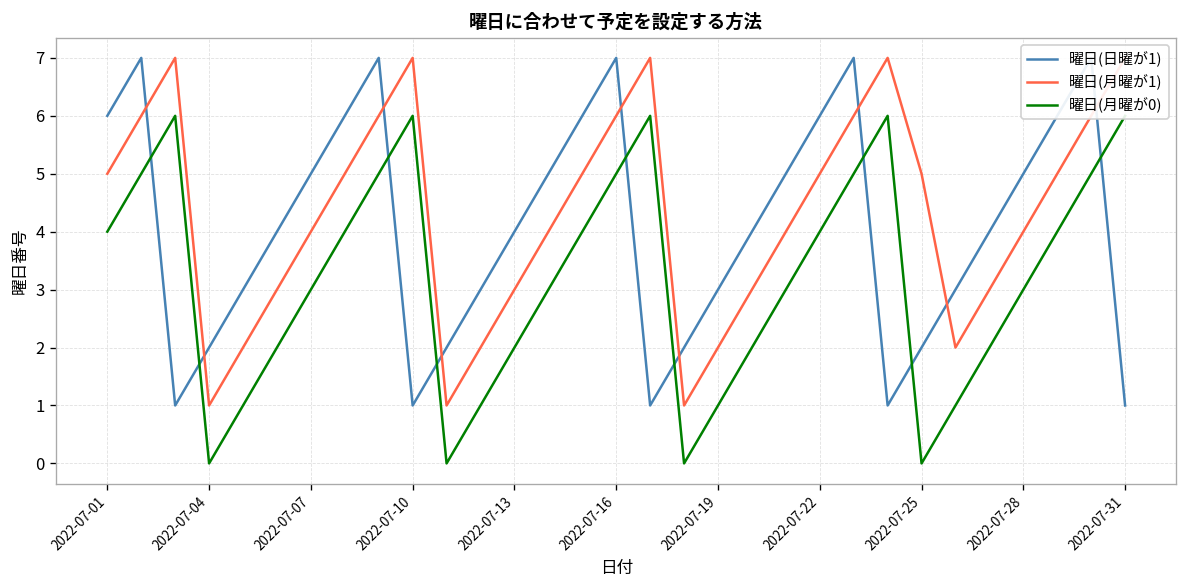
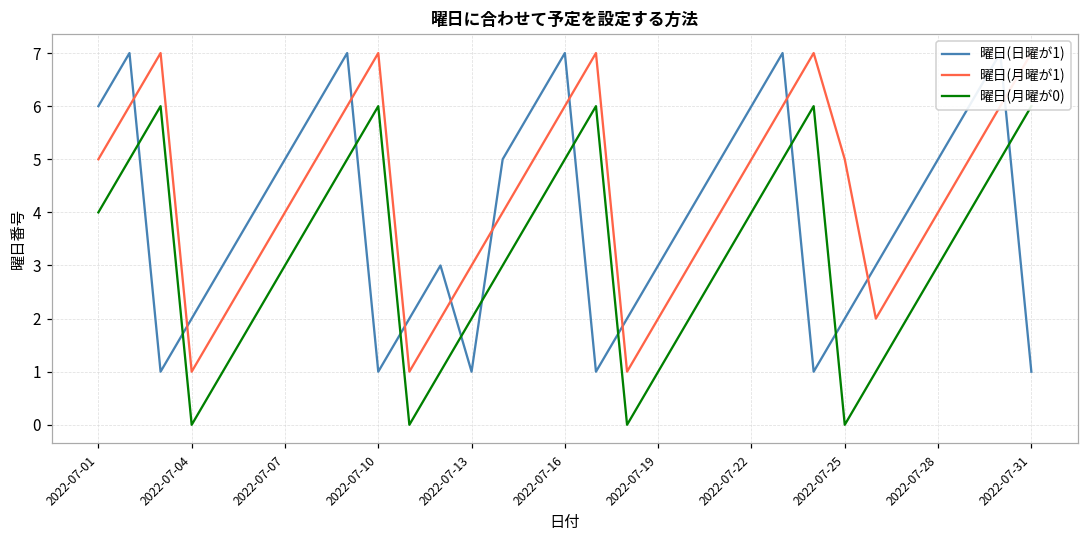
  {
    "曜日(日曜が1)": {
      "2022-07-01": 6,
      "2022-07-04": 2,
      "2022-07-07": 5,
      "2022-07-10": 1,
-     "2022-07-13": 4,
+     "2022-07-13": 1,
      "2022-07-16": 7,
      "2022-07-19": 3,
      "2022-07-22": 6,
      "2022-07-25": 2,
      "2022-07-28": 5,
      "2022-07-31": 1
    },
    "曜日(月曜が1)": {
      "2022-07-01": 5,
      "2022-07-04": 1,
      "2022-07-07": 4,
      "2022-07-10": 7,
      "2022-07-13": 3,
      "2022-07-16": 6,
      "2022-07-19": 2,
      "2022-07-22": 5,
      "2022-07-25": 5,
      "2022-07-28": 4
    },
    "曜日(月曜が0)": {
      "2022-07-01": 4,
      "2022-07-04": 0,
      "2022-07-07": 3,
      "2022-07-10": 6,
      "2022-07-13": 2,
      "2022-07-16": 5,
      "2022-07-19": 1,
      "2022-07-22": 4,
      "2022-07-25": 0,
      "2022-07-28": 3
    }
  }
